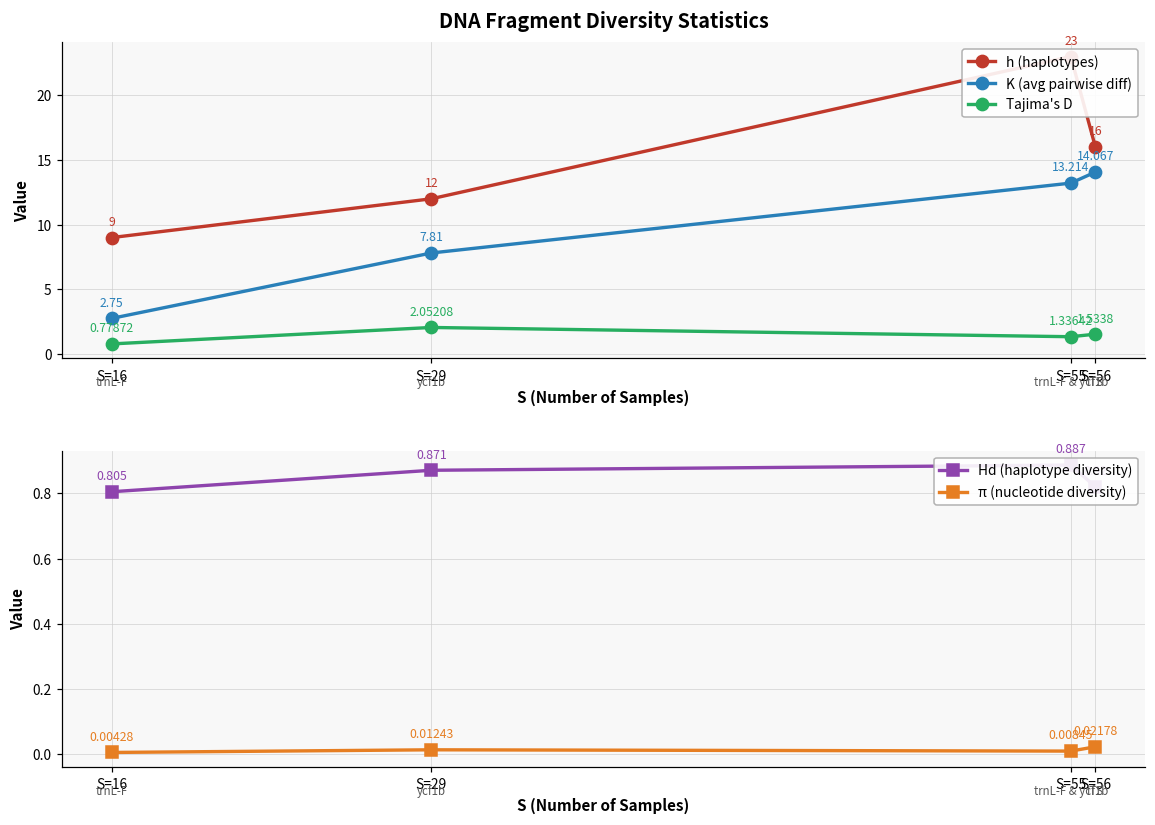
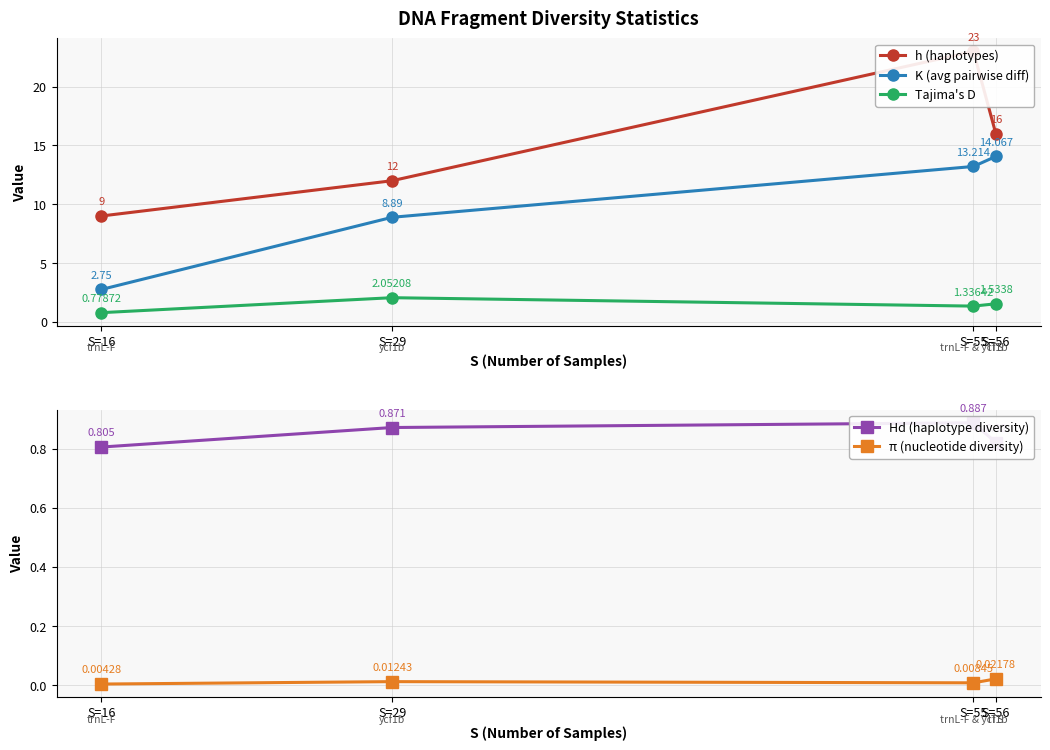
  {
    "DNA Fragment Diversity Statistics": {
      "h (haplotypes)": {
        "S=16": 9,
        "S=29": 12
      },
      "K (avg pairwise diff)": {
        "S=16": 2.75,
-       "S=29": 7.81
+       "S=29": 8.89
      },
      "Tajima's D": {
        "S=16": 0.77872,
        "S=29": 2.05208
      }
    }
  }
